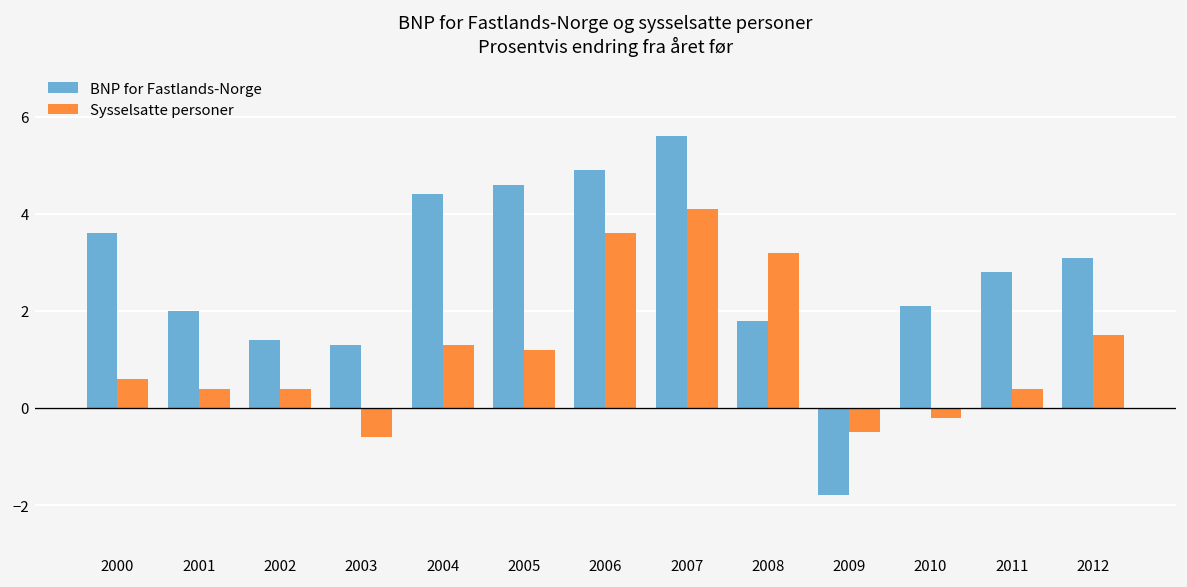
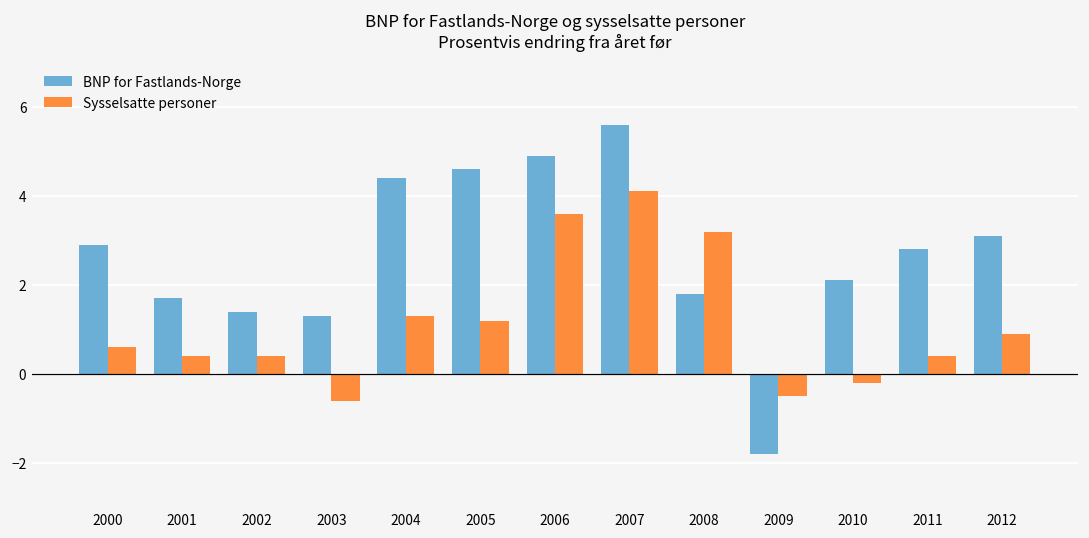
  {
    "BNP for Fastlands-Norge": {
-     "2000": 3.6,
-     "2001": 2.0,
+     "2000": 2.9,
+     "2001": 1.7,
      "2002": 1.4,
      "2003": 1.3,
      "2004": 4.4,
      "2005": 4.6,
      "2006": 4.9,
      "2007": 5.6,
      "2008": 1.8,
      "2009": -1.8,
      "2010": 2.1,
      "2011": 2.8,
      "2012": 3.1
    },
    "Sysselsatte personer": {
      "2000": 0.6,
      "2001": 0.4,
      "2002": 0.4,
      "2003": -0.6,
      "2004": 1.3,
      "2005": 1.2,
      "2006": 3.6,
      "2007": 4.1,
      "2008": 3.2,
      "2009": -0.5,
      "2010": -0.2,
      "2011": 0.4,
-     "2012": 1.5
+     "2012": 0.9
    }
  }
